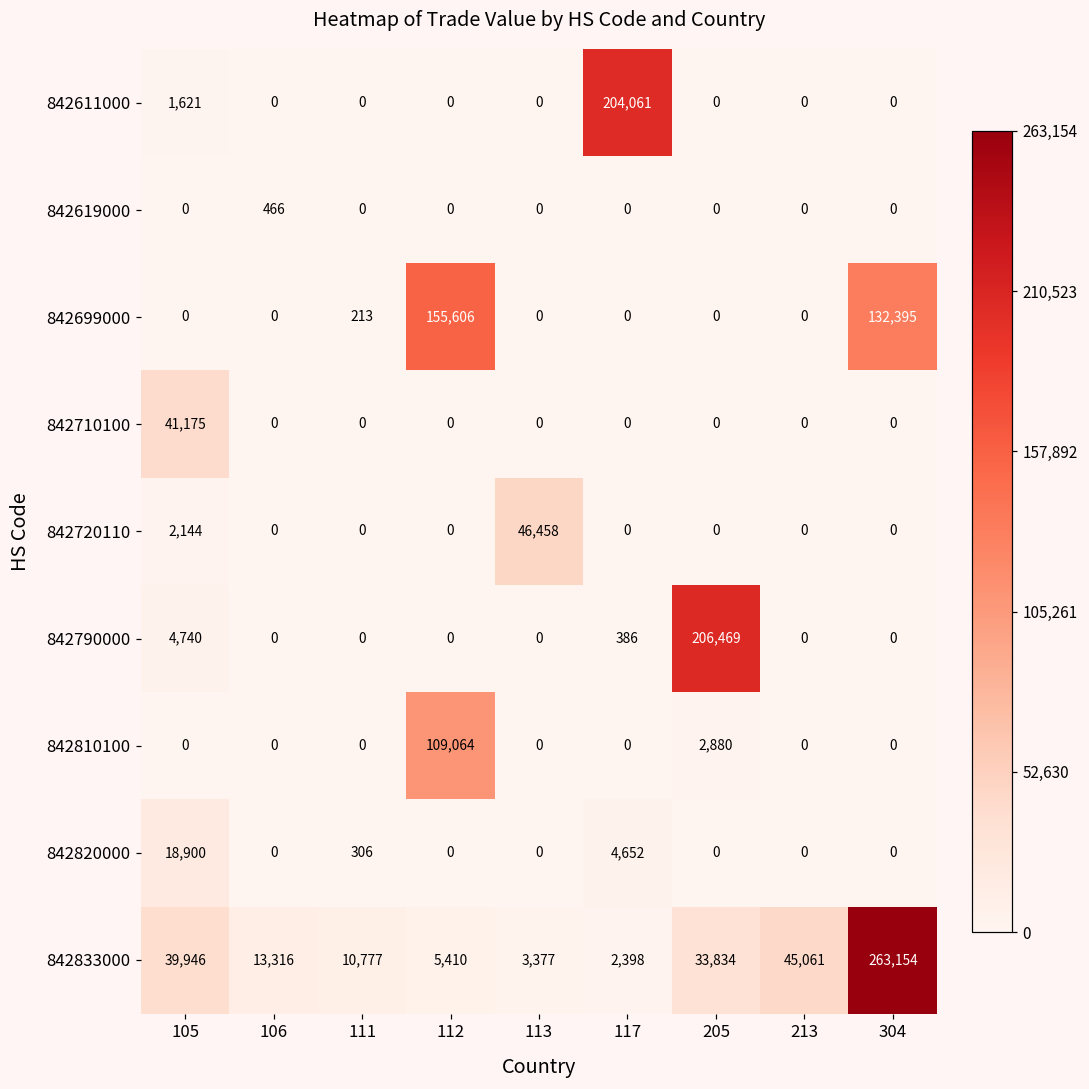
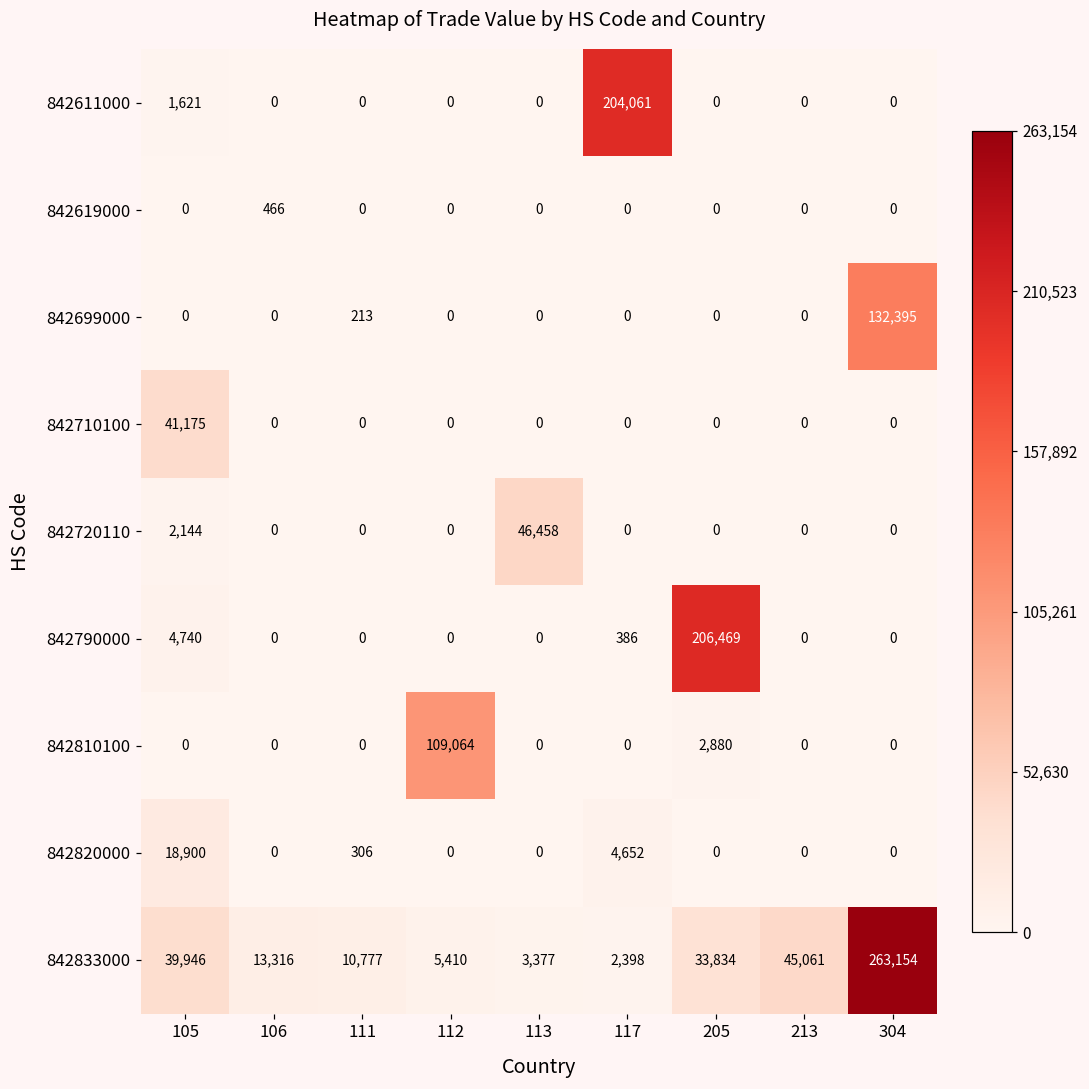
  {
    "842611000": {
      "105": "1,621",
      "106": "0",
      "111": "0",
      "112": "0",
      "113": "0",
      "117": "204,061",
      "205": "0",
      "213": "0",
      "304": "0"
    },
    "842619000": {
      "105": "0",
      "106": "466",
      "111": "0",
      "112": "0",
      "113": "0",
      "117": "0",
      "205": "0",
      "213": "0",
      "304": "0"
    },
    "842699000": {
      "105": "0",
      "106": "0",
      "111": "213",
-     "112": "155,606",
+     "112": "0",
      "113": "0",
      "117": "0",
      "205": "0",
      "213": "0",
      "304": "132,395"
    },
    "842710100": {
      "105": "41,175",
      "106": "0",
      "111": "0",
      "112": "0",
      "113": "0",
      "117": "0",
      "205": "0",
      "213": "0",
      "304": "0"
    },
    "842720110": {
      "105": "2,144",
      "106": "0",
      "111": "0",
      "112": "0",
      "113": "46,458",
      "117": "0",
      "205": "0",
      "213": "0",
      "304": "0"
    },
    "842790000": {
      "105": "4,740",
      "106": "0",
      "111": "0",
      "112": "0",
      "113": "0",
      "117": "386",
      "205": "206,469",
      "213": "0",
      "304": "0"
    },
    "842810100": {
      "105": "0",
      "106": "0",
      "111": "0",
      "112": "109,064",
      "113": "0",
      "117": "0",
      "205": "2,880",
      "213": "0",
      "304": "0"
    },
    "842820000": {
      "105": "18,900",
      "106": "0",
      "111": "306",
      "112": "0",
      "113": "0",
      "117": "4,652",
      "205": "0",
      "213": "0",
      "304": "0"
    },
    "842833000": {
      "105": "39,946",
      "106": "13,316",
      "111": "10,777",
      "112": "5,410",
      "113": "3,377",
      "117": "2,398",
      "205": "33,834",
      "213": "45,061",
      "304": "263,154"
    }
  }
